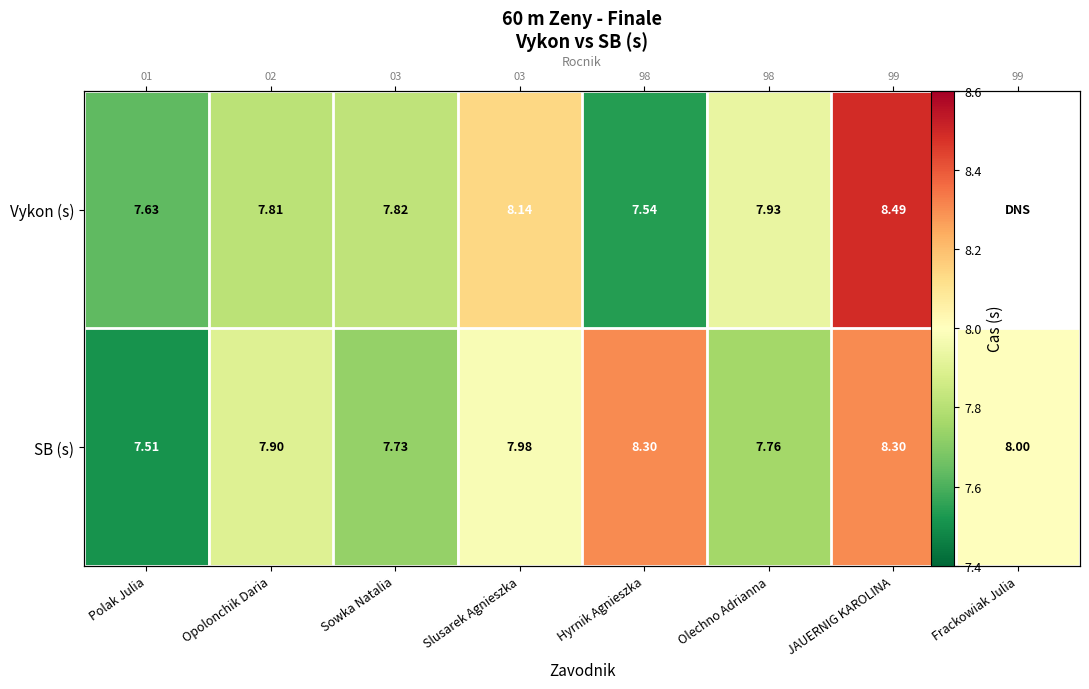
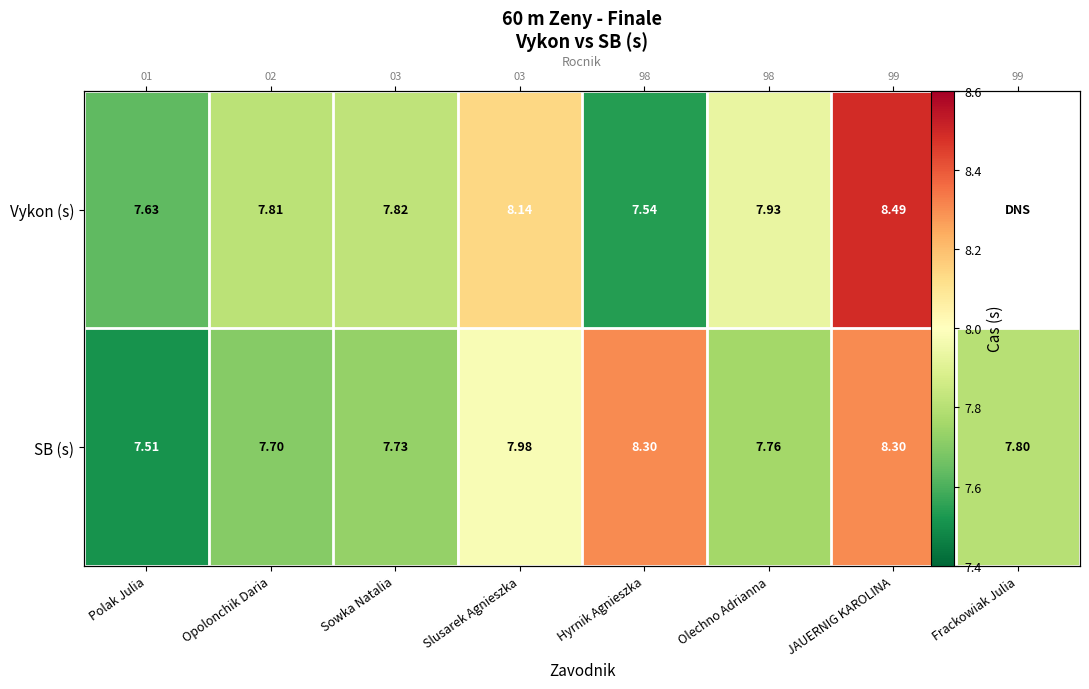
  {
    "Vykon (s)": {
      "Polak Julia": 7.63,
      "Opolonchik Daria": 7.81,
      "Sowka Natalia": 7.82,
      "Slusarek Agnieszka": 8.14,
      "Hyrnik Agnieszka": 7.54,
      "Olechno Adrianna": 7.93,
      "JAUERNIG KAROLINA": 8.49
    },
    "SB (s)": {
      "Polak Julia": 7.51,
-     "Opolonchik Daria": 7.90,
+     "Opolonchik Daria": 7.70,
      "Sowka Natalia": 7.73,
      "Slusarek Agnieszka": 7.98,
      "Hyrnik Agnieszka": 8.30,
      "Olechno Adrianna": 7.76,
      "JAUERNIG KAROLINA": 8.30,
-     "Frackowiak Julia": 8.00
+     "Frackowiak Julia": 7.80
    }
  }
